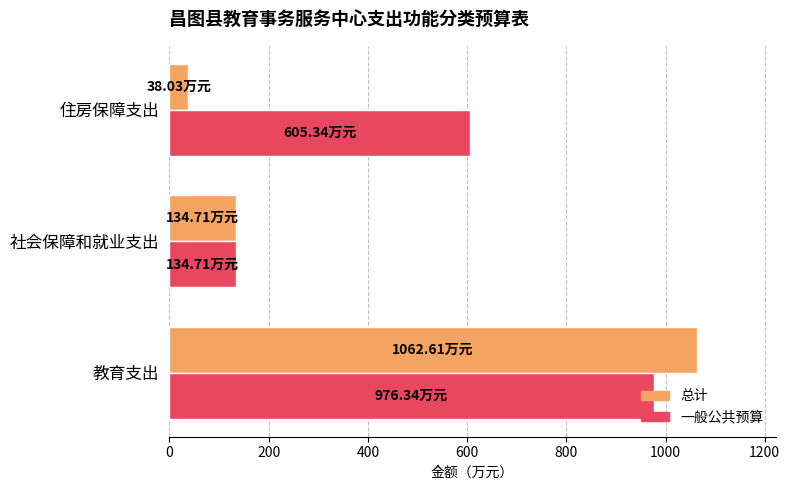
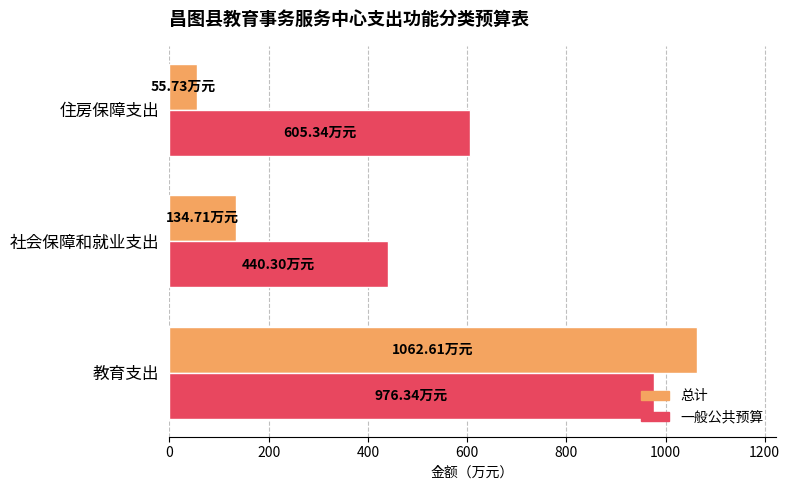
  {
    "总计": {
-     "住房保障支出": 38.03,
+     "住房保障支出": 55.73,
      "社会保障和就业支出": 134.71,
      "教育支出": 1062.61
    },
    "一般公共预算": {
      "住房保障支出": 605.34,
-     "社会保障和就业支出": 134.71,
+     "社会保障和就业支出": 440.30,
      "教育支出": 976.34
    }
  }
